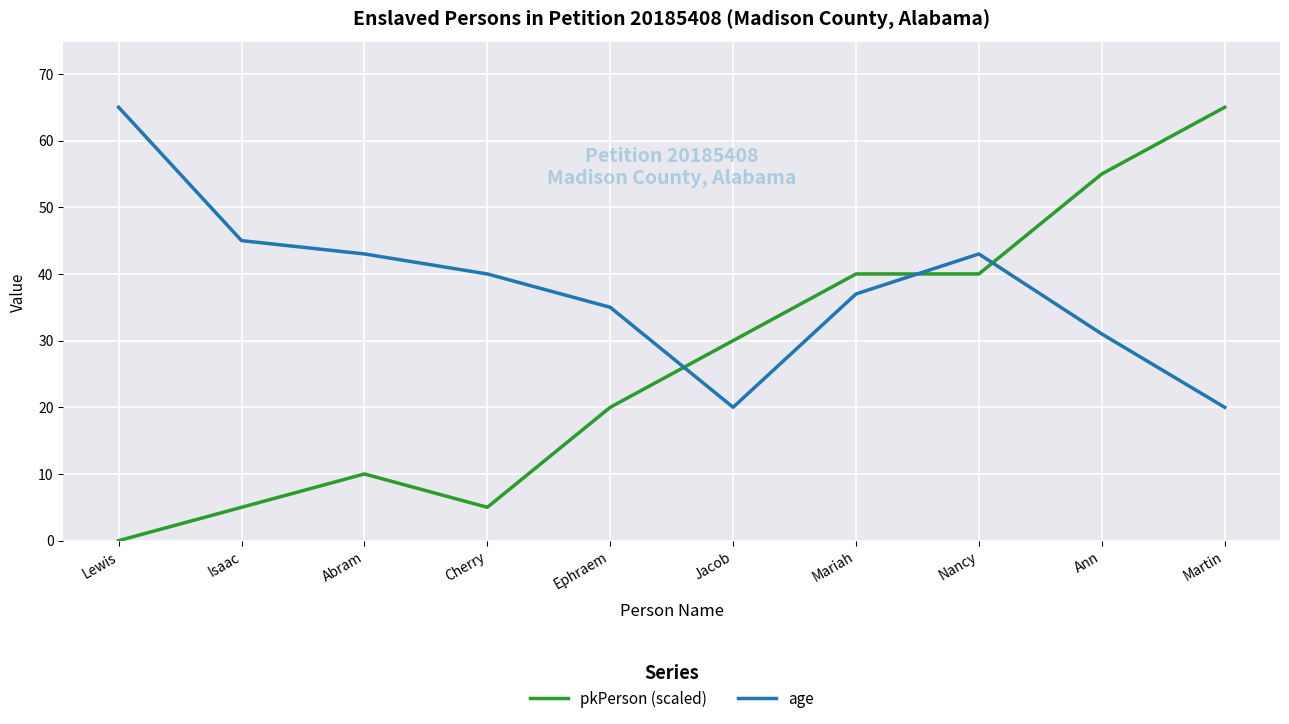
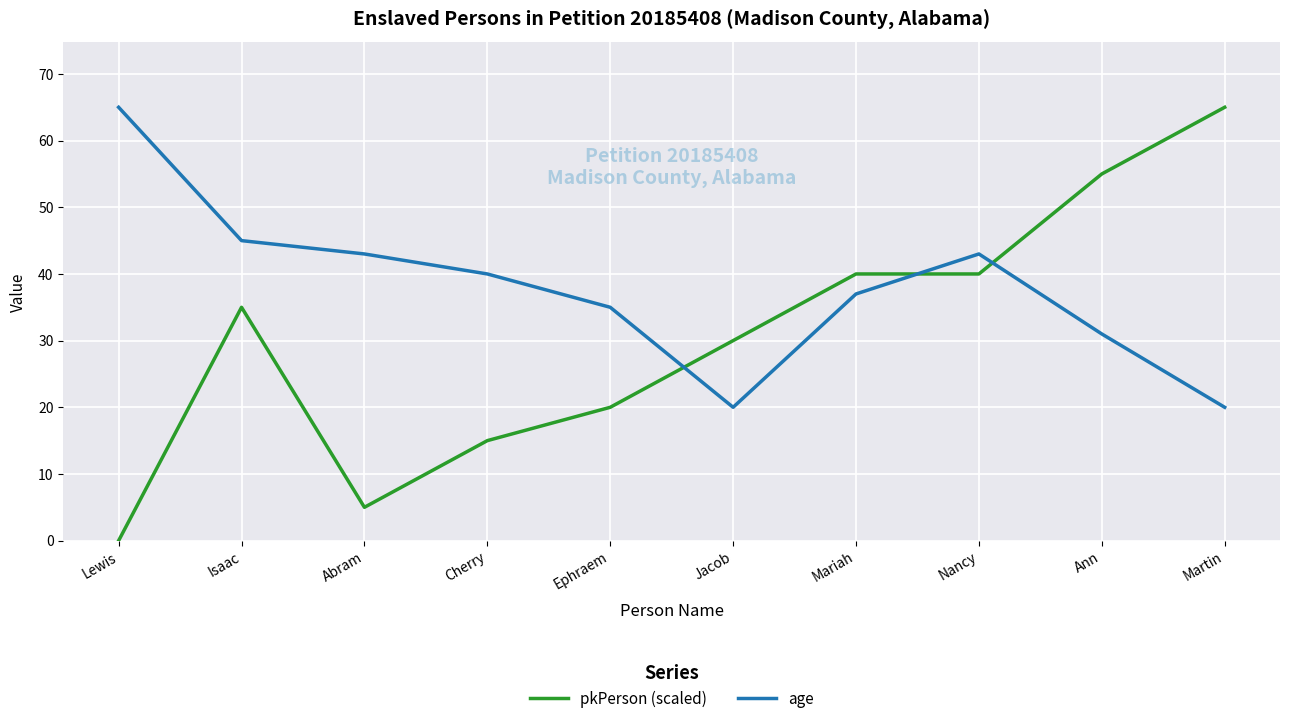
  {
    "pkPerson (scaled)": {
      "Lewis": 0,
-     "Isaac": 5,
-     "Abram": 10,
-     "Cherry": 5,
+     "Isaac": 35,
+     "Abram": 5,
+     "Cherry": 15,
      "Ephraem": 20,
      "Jacob": 30,
      "Mariah": 40,
      "Nancy": 40,
      "Ann": 55,
      "Martin": 65
    }
  }
